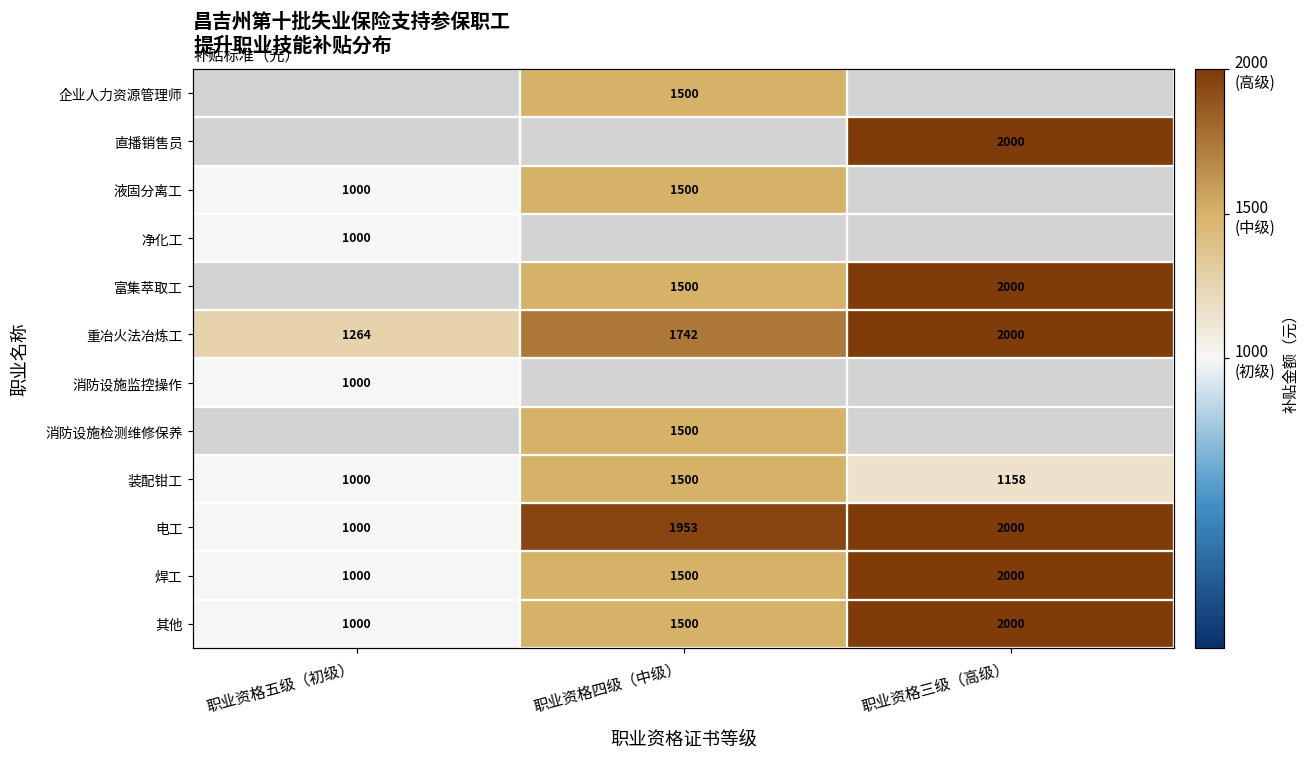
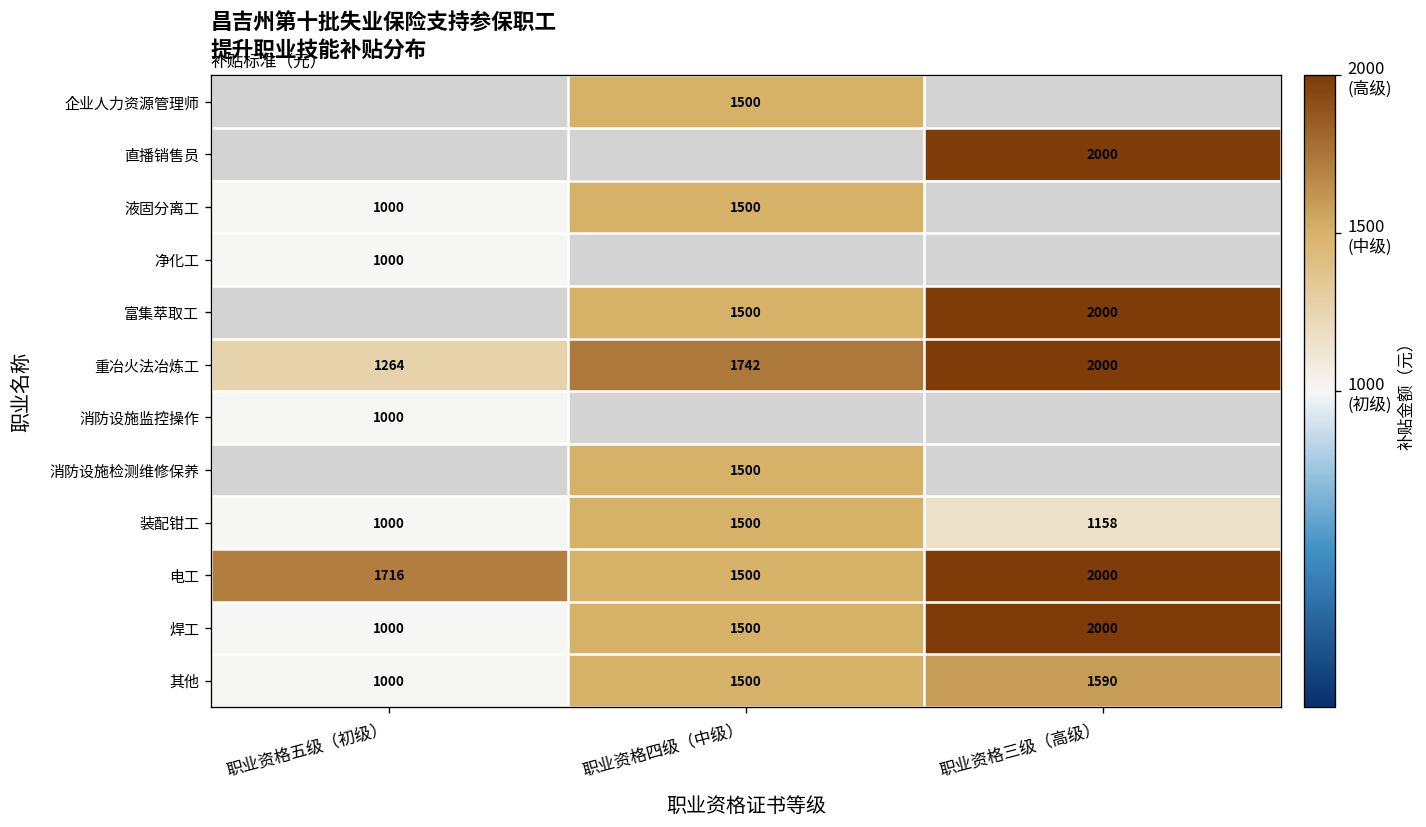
  {
    "企业人力资源管理师": {
      "职业资格四级（中级）": 1500
    },
    "直播销售员": {
      "职业资格三级（高级）": 2000
    },
    "液固分离工": {
      "职业资格五级（初级）": 1000,
      "职业资格四级（中级）": 1500
    },
    "净化工": {
      "职业资格五级（初级）": 1000
    },
    "富集萃取工": {
      "职业资格四级（中级）": 1500,
      "职业资格三级（高级）": 2000
    },
    "重冶火法冶炼工": {
      "职业资格五级（初级）": 1264,
      "职业资格四级（中级）": 1742,
      "职业资格三级（高级）": 2000
    },
    "消防设施监控操作": {
      "职业资格五级（初级）": 1000
    },
    "消防设施检测维修保养": {
      "职业资格四级（中级）": 1500
    },
    "装配钳工": {
      "职业资格五级（初级）": 1000,
      "职业资格四级（中级）": 1500,
      "职业资格三级（高级）": 1158
    },
    "电工": {
-     "职业资格五级（初级）": 1000,
-     "职业资格四级（中级）": 1953,
+     "职业资格五级（初级）": 1716,
+     "职业资格四级（中级）": 1500,
      "职业资格三级（高级）": 2000
    },
    "焊工": {
      "职业资格五级（初级）": 1000,
      "职业资格四级（中级）": 1500,
      "职业资格三级（高级）": 2000
    },
    "其他": {
      "职业资格五级（初级）": 1000,
      "职业资格四级（中级）": 1500,
-     "职业资格三级（高级）": 2000
+     "职业资格三级（高级）": 1590
    }
  }
